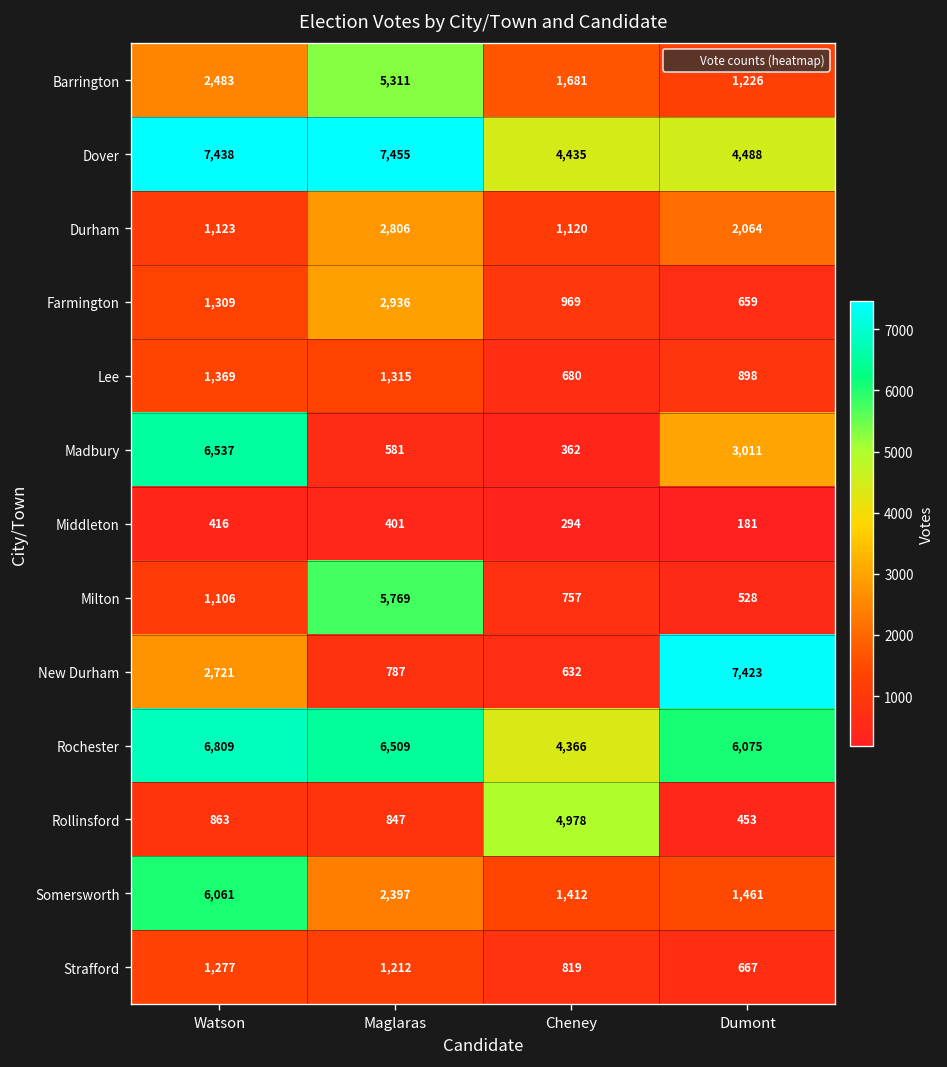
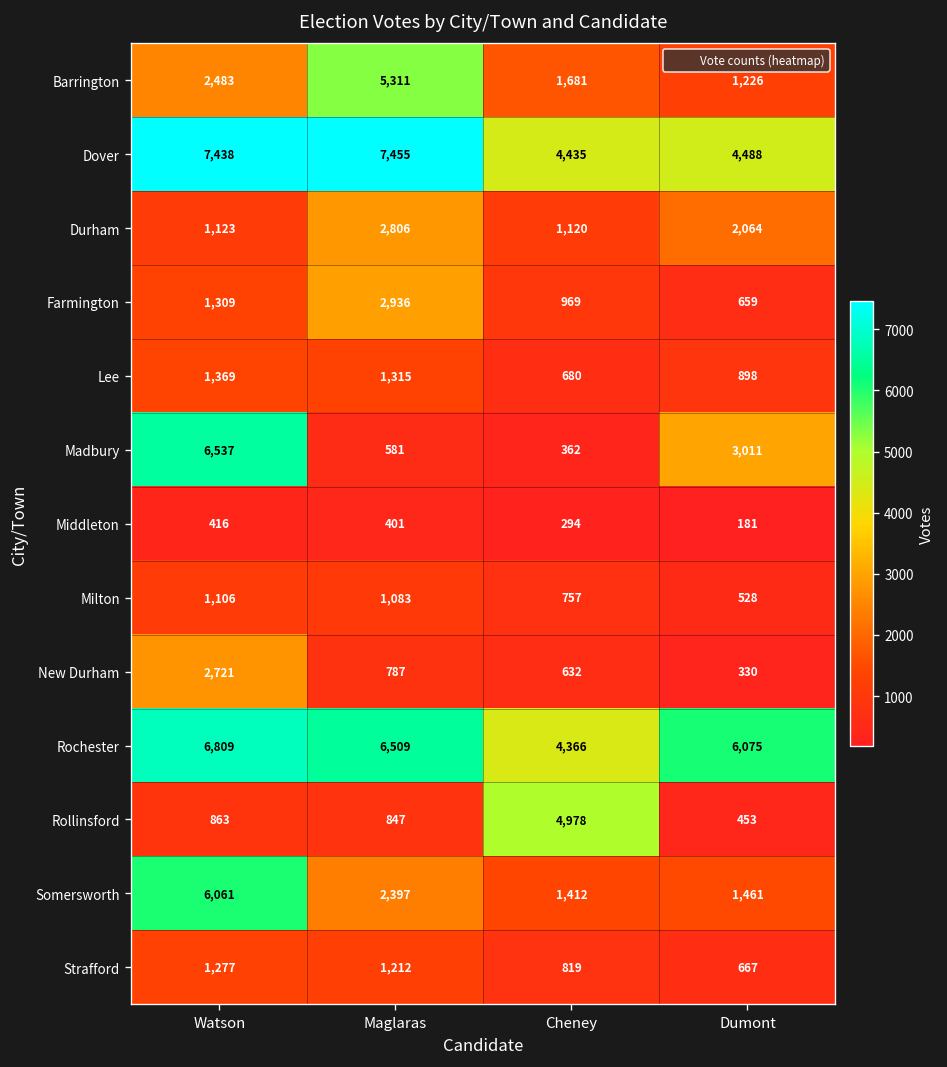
  {
    "Barrington": {
      "Watson": "2,483",
      "Maglaras": "5,311",
      "Cheney": "1,681",
      "Dumont": "1,226"
    },
    "Dover": {
      "Watson": "7,438",
      "Maglaras": "7,455",
      "Cheney": "4,435",
      "Dumont": "4,488"
    },
    "Durham": {
      "Watson": "1,123",
      "Maglaras": "2,806",
      "Cheney": "1,120",
      "Dumont": "2,064"
    },
    "Farmington": {
      "Watson": "1,309",
      "Maglaras": "2,936",
      "Cheney": "969",
      "Dumont": "659"
    },
    "Lee": {
      "Watson": "1,369",
      "Maglaras": "1,315",
      "Cheney": "680",
      "Dumont": "898"
    },
    "Madbury": {
      "Watson": "6,537",
      "Maglaras": "581",
      "Cheney": "362",
      "Dumont": "3,011"
    },
    "Middleton": {
      "Watson": "416",
      "Maglaras": "401",
      "Cheney": "294",
      "Dumont": "181"
    },
    "Milton": {
      "Watson": "1,106",
-     "Maglaras": "5,769",
+     "Maglaras": "1,083",
      "Cheney": "757",
      "Dumont": "528"
    },
    "New Durham": {
      "Watson": "2,721",
      "Maglaras": "787",
      "Cheney": "632",
-     "Dumont": "7,423"
+     "Dumont": "330"
    },
    "Rochester": {
      "Watson": "6,809",
      "Maglaras": "6,509",
      "Cheney": "4,366",
      "Dumont": "6,075"
    },
    "Rollinsford": {
      "Watson": "863",
      "Maglaras": "847",
      "Cheney": "4,978",
      "Dumont": "453"
    },
    "Somersworth": {
      "Watson": "6,061",
      "Maglaras": "2,397",
      "Cheney": "1,412",
      "Dumont": "1,461"
    },
    "Strafford": {
      "Watson": "1,277",
      "Maglaras": "1,212",
      "Cheney": "819",
      "Dumont": "667"
    }
  }
